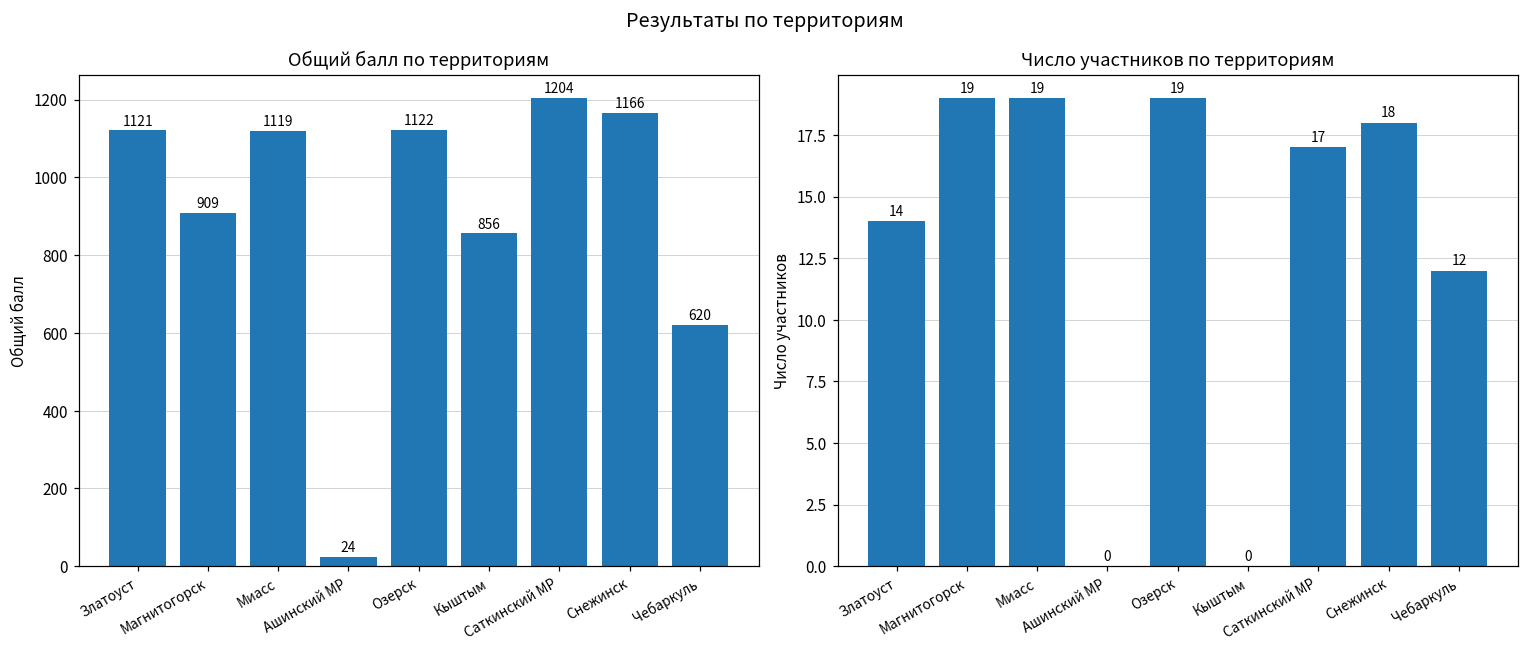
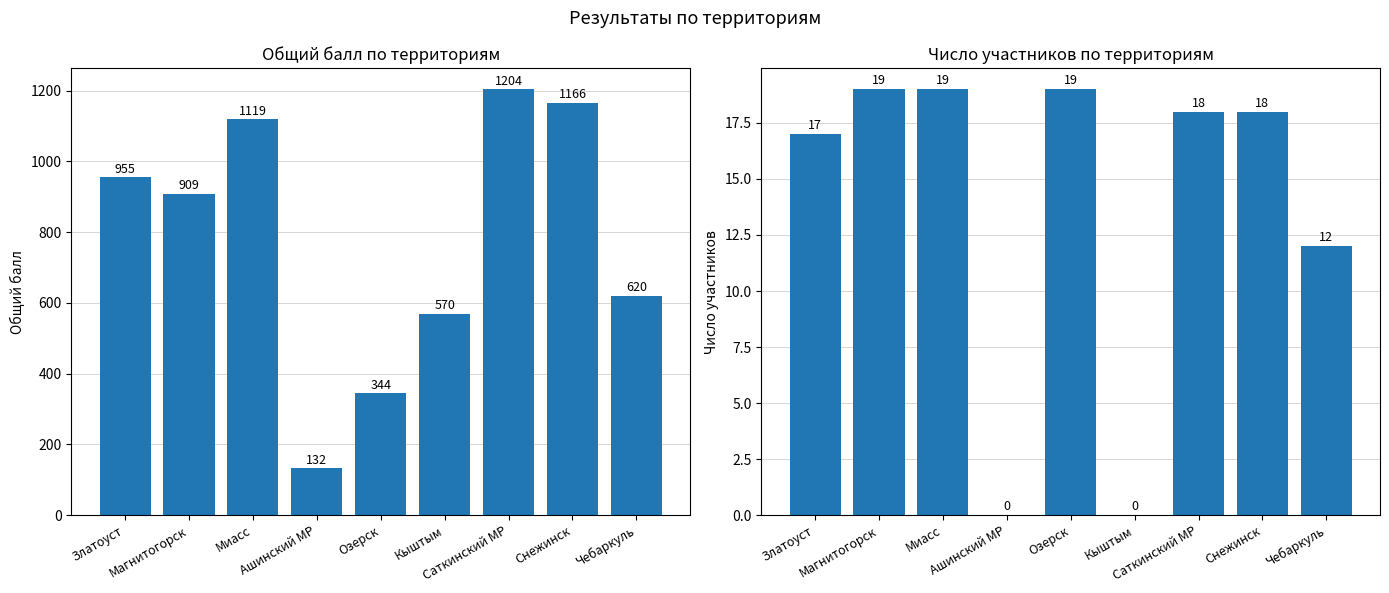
  {
    "Общий балл по территориям": {
-     "Златоуст": 1121,
+     "Златоуст": 955,
      "Магнитогорск": 909,
      "Миасс": 1119,
-     "Ашинский МР": 24,
-     "Озерск": 1122,
-     "Кыштым": 856,
+     "Ашинский МР": 132,
+     "Озерск": 344,
+     "Кыштым": 570,
      "Саткинский МР": 1204,
      "Снежинск": 1166,
      "Чебаркуль": 620
    },
    "Число участников по территориям": {
-     "Златоуст": 14,
+     "Златоуст": 17,
      "Магнитогорск": 19,
      "Миасс": 19,
      "Ашинский МР": 0,
      "Озерск": 19,
      "Кыштым": 0,
-     "Саткинский МР": 17,
+     "Саткинский МР": 18,
      "Снежинск": 18,
      "Чебаркуль": 12
    }
  }
